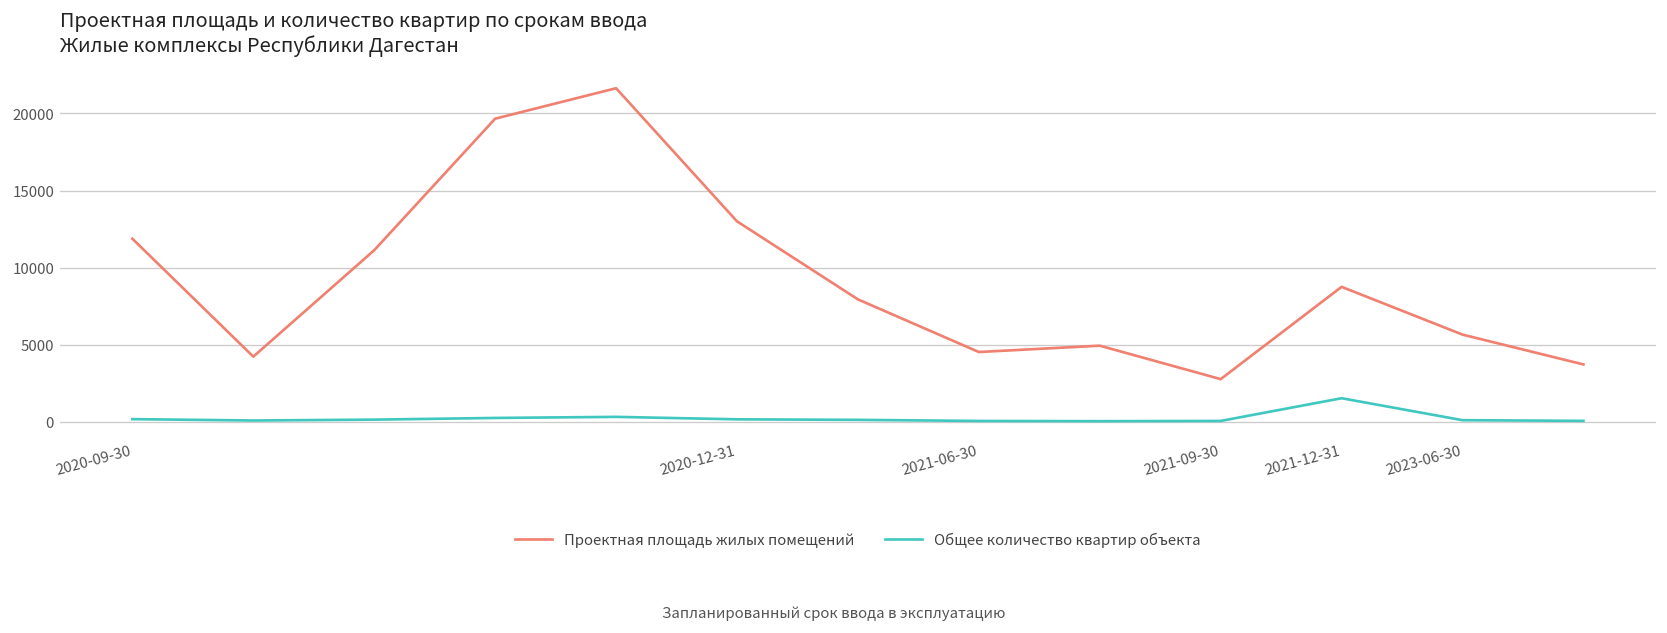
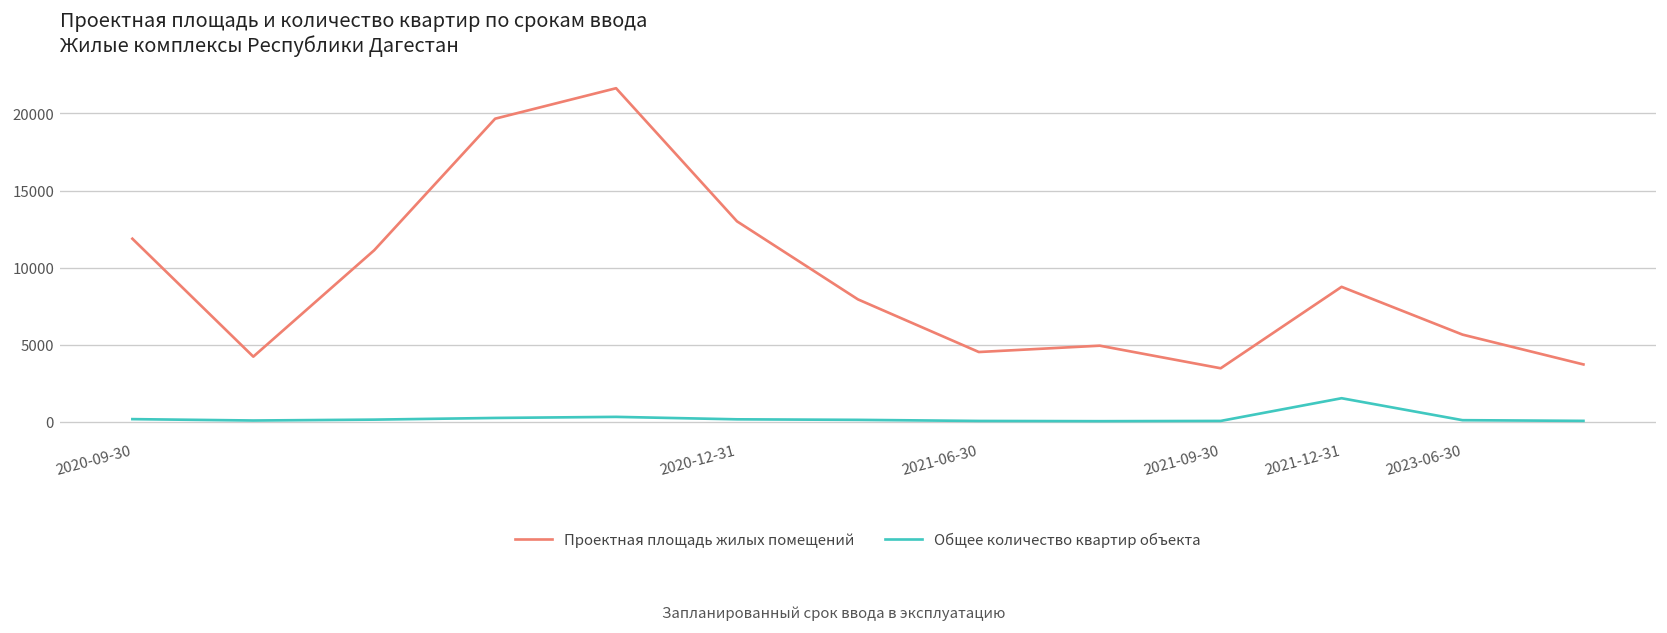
  {
    "Проектная площадь жилых помещений": {
-     "2021-09-30": 2800,
+     "2021-09-30": 3500,
      "2021-12-31": 8800
    },
    "Общее количество квартир объекта": {
      "2021-09-30": 100,
      "2021-12-31": 1500
    }
  }
